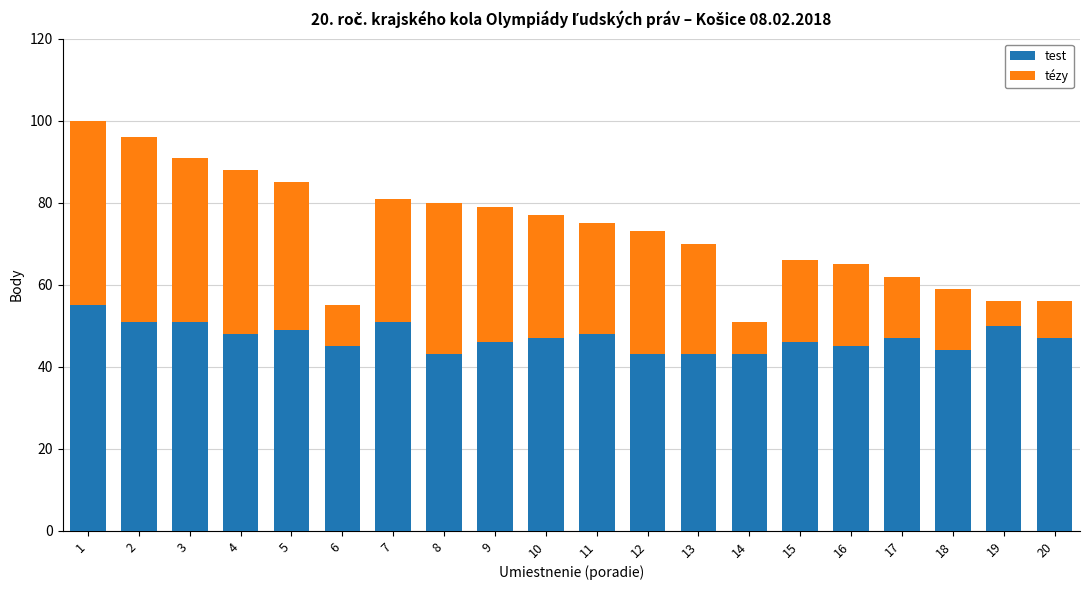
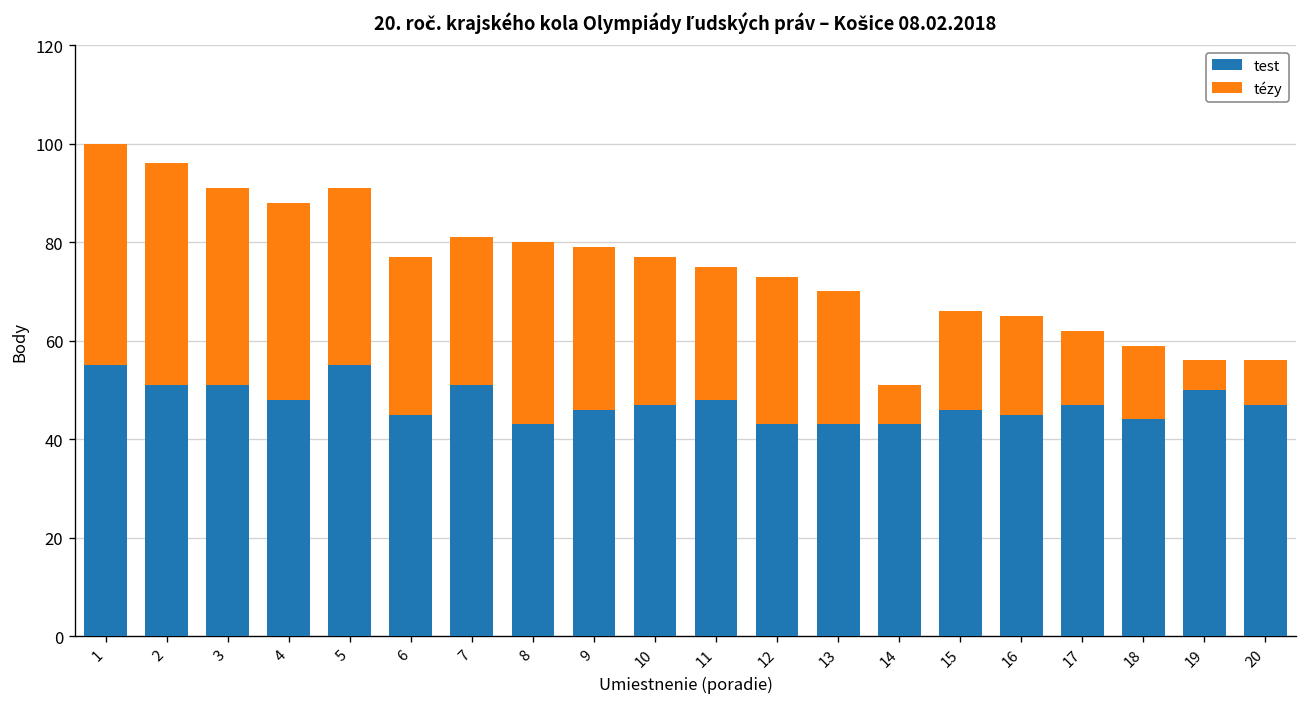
  {
    "test": {
      "1": 55,
      "2": 51,
      "3": 51,
      "4": 48,
-     "5": 49,
+     "5": 55,
      "6": 45,
      "7": 51,
      "8": 43,
      "9": 46,
      "10": 47,
      "11": 48,
      "12": 43,
      "13": 43,
      "14": 43,
      "15": 46,
      "16": 45,
      "17": 47,
      "18": 44,
      "19": 50,
      "20": 47
    },
    "tézy": {
-     "6": 10
+     "6": 32
    }
  }
